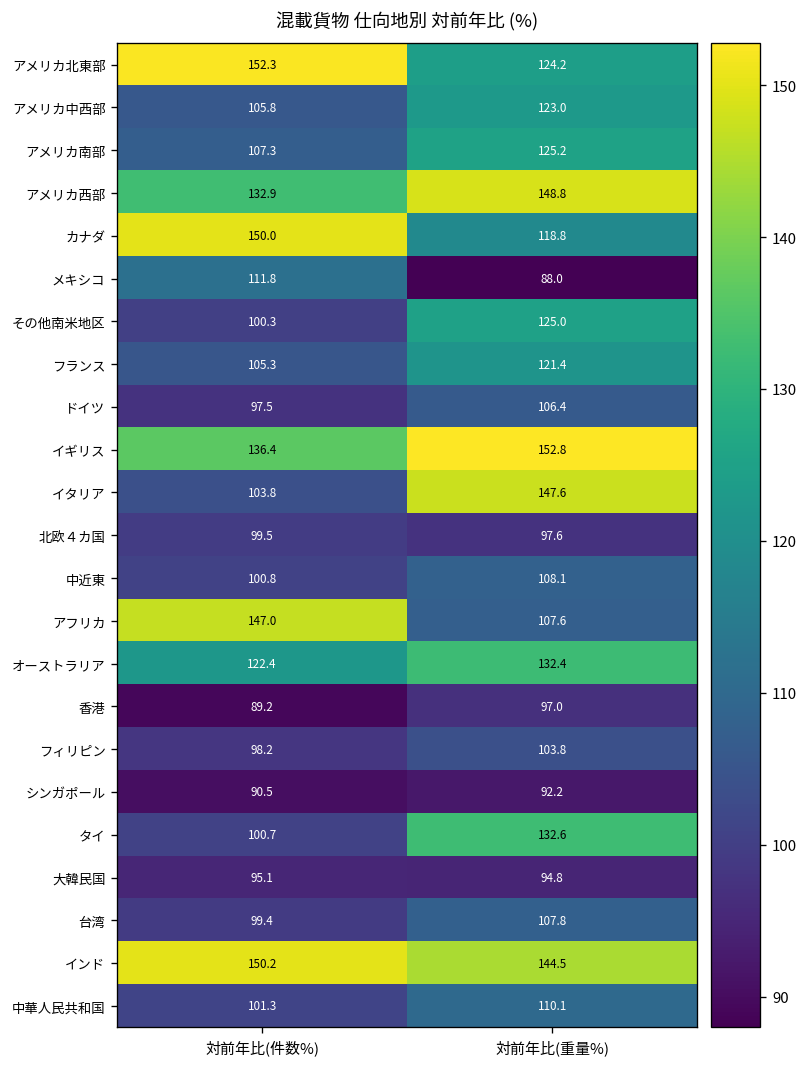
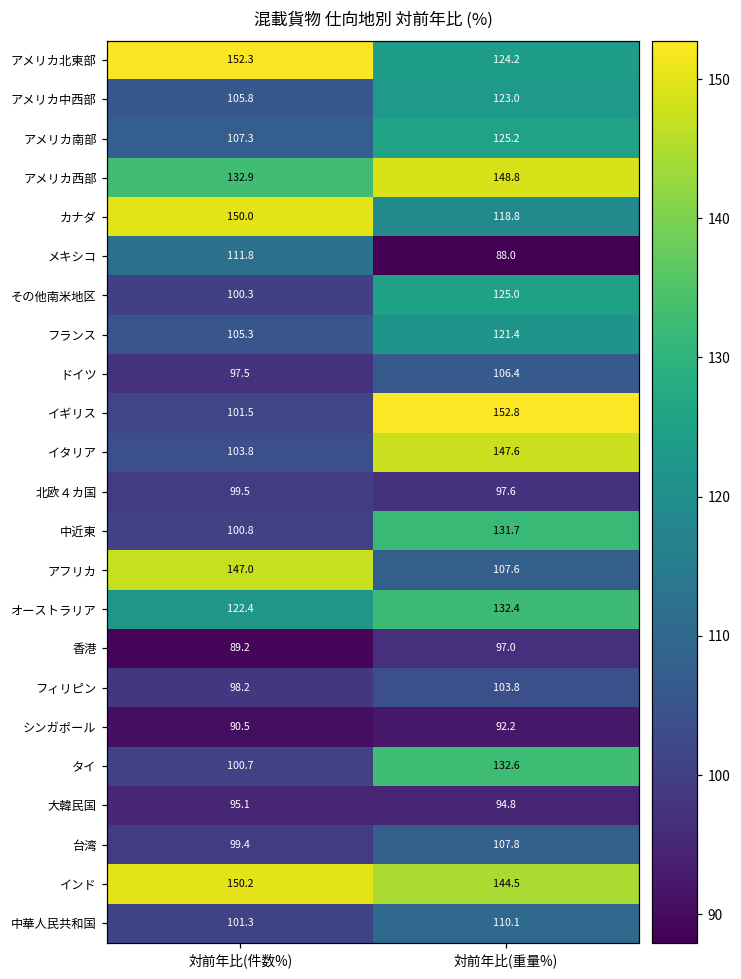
  {
    "アメリカ北東部": {
      "対前年比(件数%)": 152.3,
      "対前年比(重量%)": 124.2
    },
    "アメリカ中西部": {
      "対前年比(件数%)": 105.8,
      "対前年比(重量%)": 123.0
    },
    "アメリカ南部": {
      "対前年比(件数%)": 107.3,
      "対前年比(重量%)": 125.2
    },
    "アメリカ西部": {
      "対前年比(件数%)": 132.9,
      "対前年比(重量%)": 148.8
    },
    "カナダ": {
      "対前年比(件数%)": 150.0,
      "対前年比(重量%)": 118.8
    },
    "メキシコ": {
      "対前年比(件数%)": 111.8,
      "対前年比(重量%)": 88.0
    },
    "その他南米地区": {
      "対前年比(件数%)": 100.3,
      "対前年比(重量%)": 125.0
    },
    "フランス": {
      "対前年比(件数%)": 105.3,
      "対前年比(重量%)": 121.4
    },
    "ドイツ": {
      "対前年比(件数%)": 97.5,
      "対前年比(重量%)": 106.4
    },
    "イギリス": {
-     "対前年比(件数%)": 136.4,
+     "対前年比(件数%)": 101.5,
      "対前年比(重量%)": 152.8
    },
    "イタリア": {
      "対前年比(件数%)": 103.8,
      "対前年比(重量%)": 147.6
    },
    "北欧４カ国": {
      "対前年比(件数%)": 99.5,
      "対前年比(重量%)": 97.6
    },
    "中近東": {
      "対前年比(件数%)": 100.8,
-     "対前年比(重量%)": 108.1
+     "対前年比(重量%)": 131.7
    },
    "アフリカ": {
      "対前年比(件数%)": 147.0,
      "対前年比(重量%)": 107.6
    },
    "オーストラリア": {
      "対前年比(件数%)": 122.4,
      "対前年比(重量%)": 132.4
    },
    "香港": {
      "対前年比(件数%)": 89.2,
      "対前年比(重量%)": 97.0
    },
    "フィリピン": {
      "対前年比(件数%)": 98.2,
      "対前年比(重量%)": 103.8
    },
    "シンガポール": {
      "対前年比(件数%)": 90.5,
      "対前年比(重量%)": 92.2
    },
    "タイ": {
      "対前年比(件数%)": 100.7,
      "対前年比(重量%)": 132.6
    },
    "大韓民国": {
      "対前年比(件数%)": 95.1,
      "対前年比(重量%)": 94.8
    },
    "台湾": {
      "対前年比(件数%)": 99.4,
      "対前年比(重量%)": 107.8
    },
    "インド": {
      "対前年比(件数%)": 150.2,
      "対前年比(重量%)": 144.5
    },
    "中華人民共和国": {
      "対前年比(件数%)": 101.3,
      "対前年比(重量%)": 110.1
    }
  }
